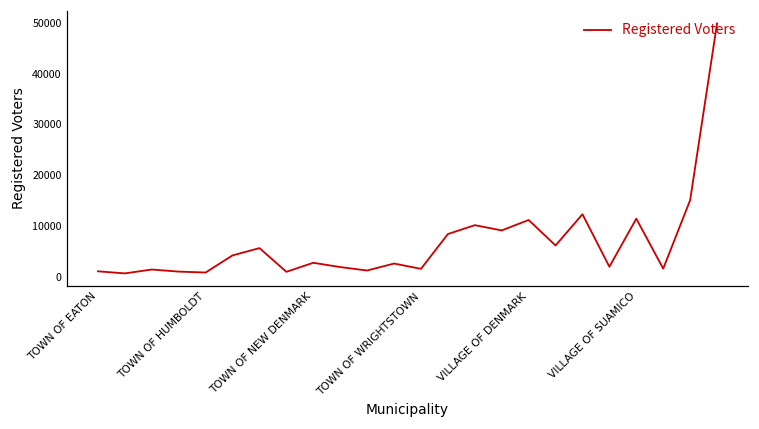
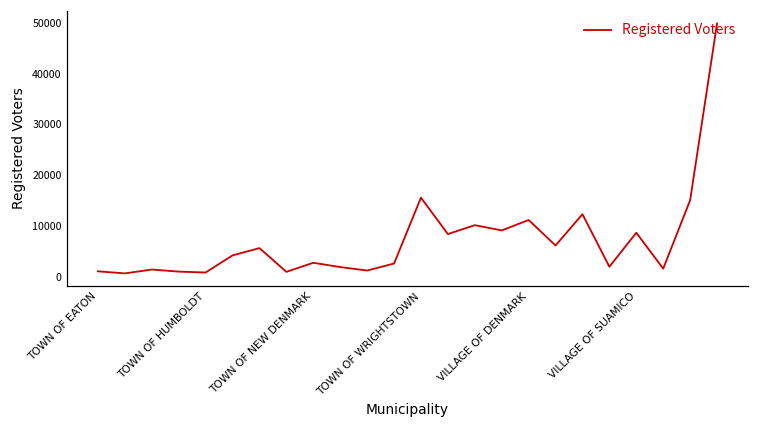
  {
    "TOWN OF EATON": 1000,
    "TOWN OF HUMBOLDT": 1000,
    "TOWN OF NEW DENMARK": 3000,
-   "TOWN OF WRIGHTSTOWN": 2000,
+   "TOWN OF WRIGHTSTOWN": 16000,
    "VILLAGE OF DENMARK": 11000,
-   "VILLAGE OF SUAMICO": 11000
+   "VILLAGE OF SUAMICO": 9000
  }
